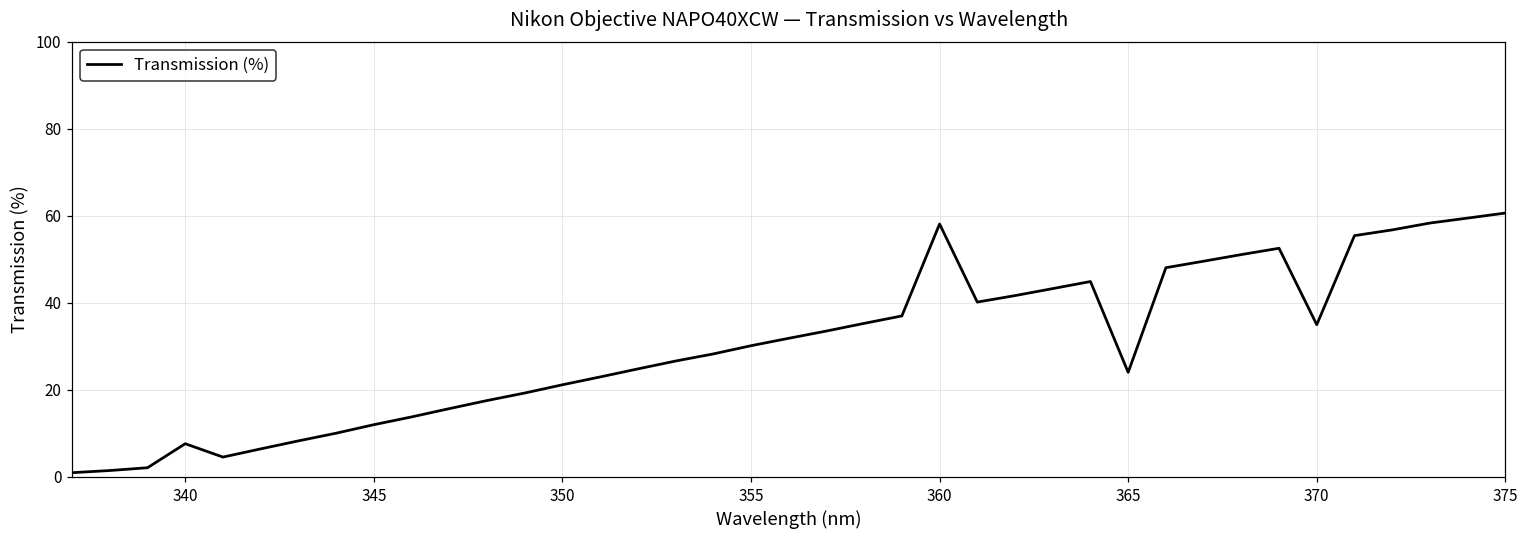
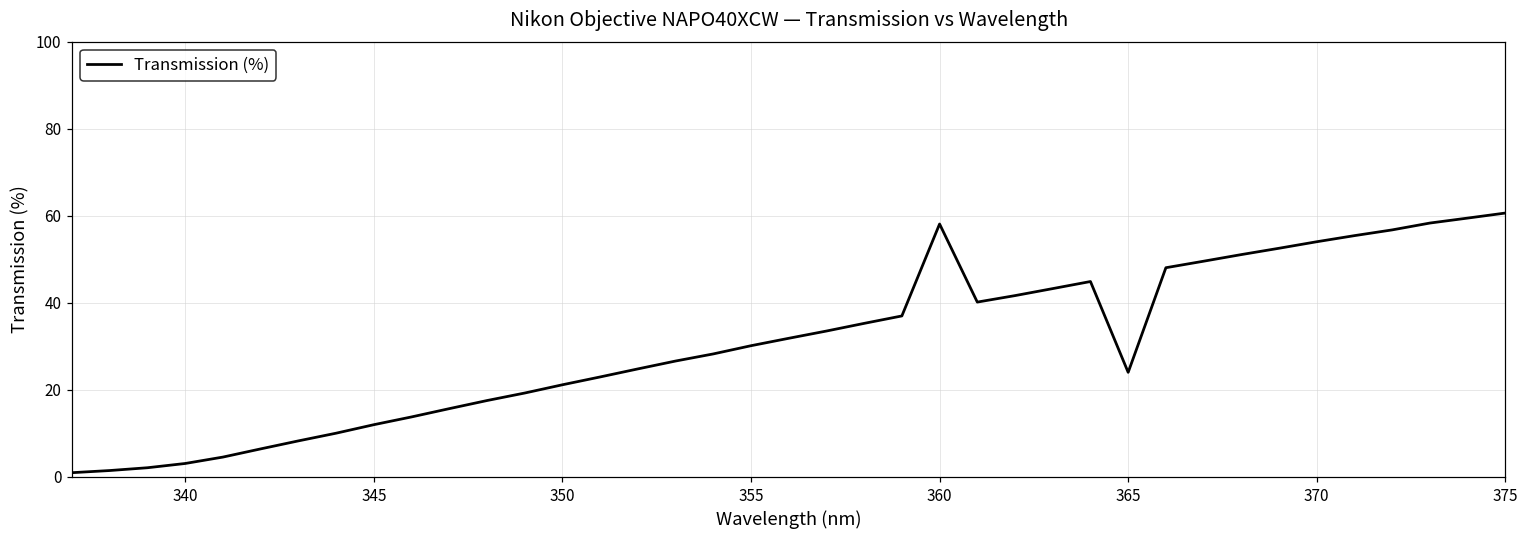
  {
-   "340": 8,
+   "340": 3,
    "345": 12,
    "350": 21,
    "355": 30,
    "360": 58,
    "365": 24,
-   "370": 35,
+   "370": 54,
    "375": 61
  }
